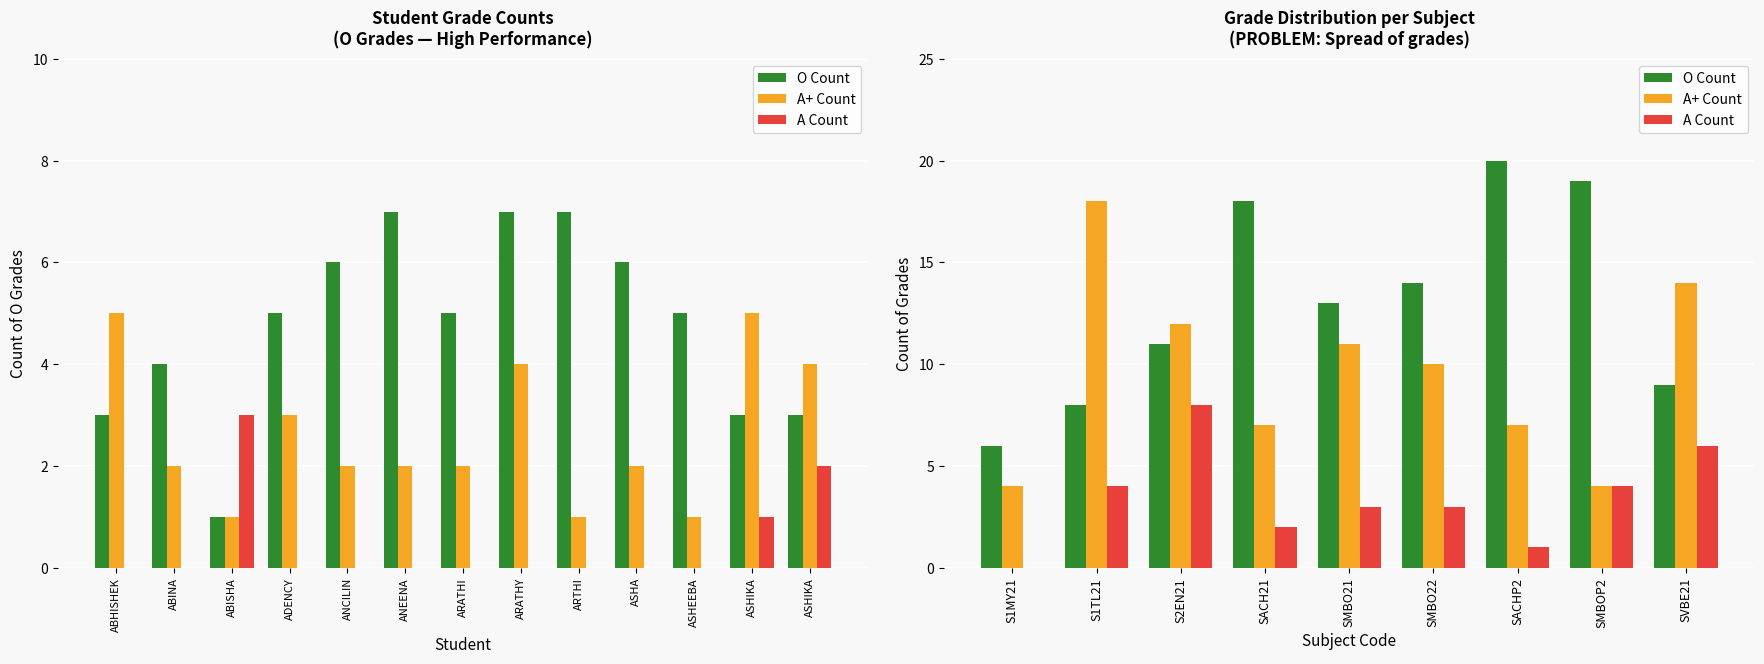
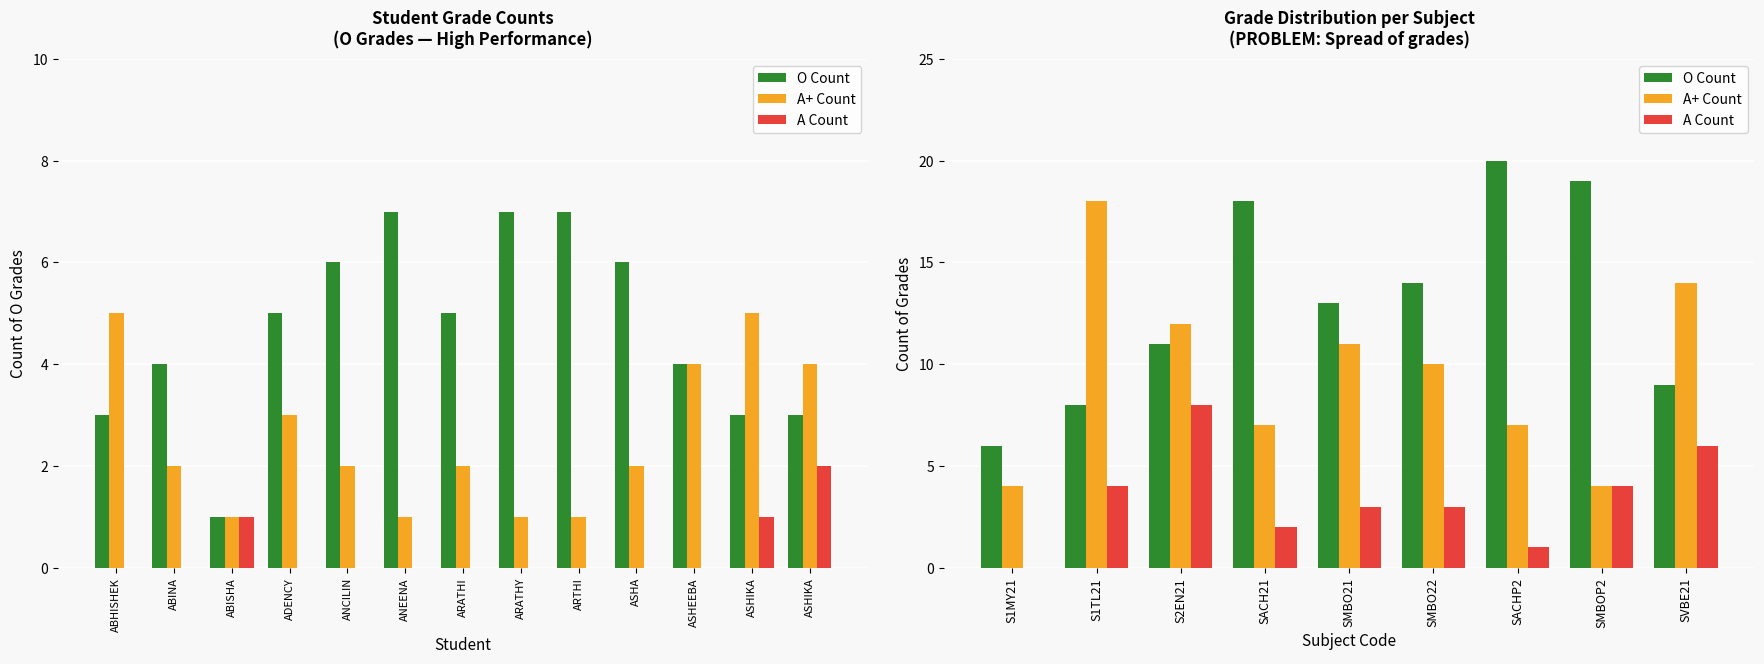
  {
    "Student Grade Counts (O Grades — High Performance)": {
      "O Count": {
        "ABHISHEK": 3,
        "ABINA": 4,
        "ABISHA": 1,
        "ADENCY": 5,
        "ANCILIN": 6,
        "ANEENA": 7,
        "ARATHI": 5,
        "ARATHY": 7,
        "ARTHI": 7,
        "ASHA": 6,
-       "ASHEEBA": 5
+       "ASHEEBA": 4
      },
      "A+ Count": {
        "ABHISHEK": 5,
        "ABINA": 2,
        "ABISHA": 1,
        "ADENCY": 3,
        "ANCILIN": 2,
-       "ANEENA": 2,
+       "ANEENA": 1,
        "ARATHI": 2,
-       "ARATHY": 4,
+       "ARATHY": 1,
        "ARTHI": 1,
        "ASHA": 2,
-       "ASHEEBA": 1
+       "ASHEEBA": 4
      },
      "A Count": {
        "ABHISHEK": 0,
        "ABINA": 0,
-       "ABISHA": 3,
+       "ABISHA": 1,
        "ADENCY": 0,
        "ANCILIN": 0,
        "ANEENA": 0,
        "ARATHI": 0,
        "ARATHY": 0,
        "ARTHI": 0,
        "ASHA": 0,
        "ASHEEBA": 0
      }
    },
    "Grade Distribution per Subject (PROBLEM: Spread of grades)": {
      "O Count": {
        "S1MY21": 6.0,
        "S1TL21": 8.0,
        "S2EN21": 11.0,
        "SACH21": 18.0,
        "SMBO21": 13.0,
        "SMBO22": 14.0,
        "SACHP2": 20.0,
        "SMBOP2": 19.0,
        "SVBE21": 9.0
      },
      "A+ Count": {
        "S1MY21": 4.0,
        "S1TL21": 18.0,
        "S2EN21": 12.0,
        "SACH21": 7.0,
        "SMBO21": 11.0,
        "SMBO22": 10.0,
        "SACHP2": 7.0,
        "SMBOP2": 4.0,
        "SVBE21": 14.0
      },
      "A Count": {
        "S1MY21": 0.0,
        "S1TL21": 4.0,
        "S2EN21": 8.0,
        "SACH21": 2.0,
        "SMBO21": 3.0,
        "SMBO22": 3.0,
        "SACHP2": 1.0,
        "SMBOP2": 4.0,
        "SVBE21": 6.0
      }
    }
  }
